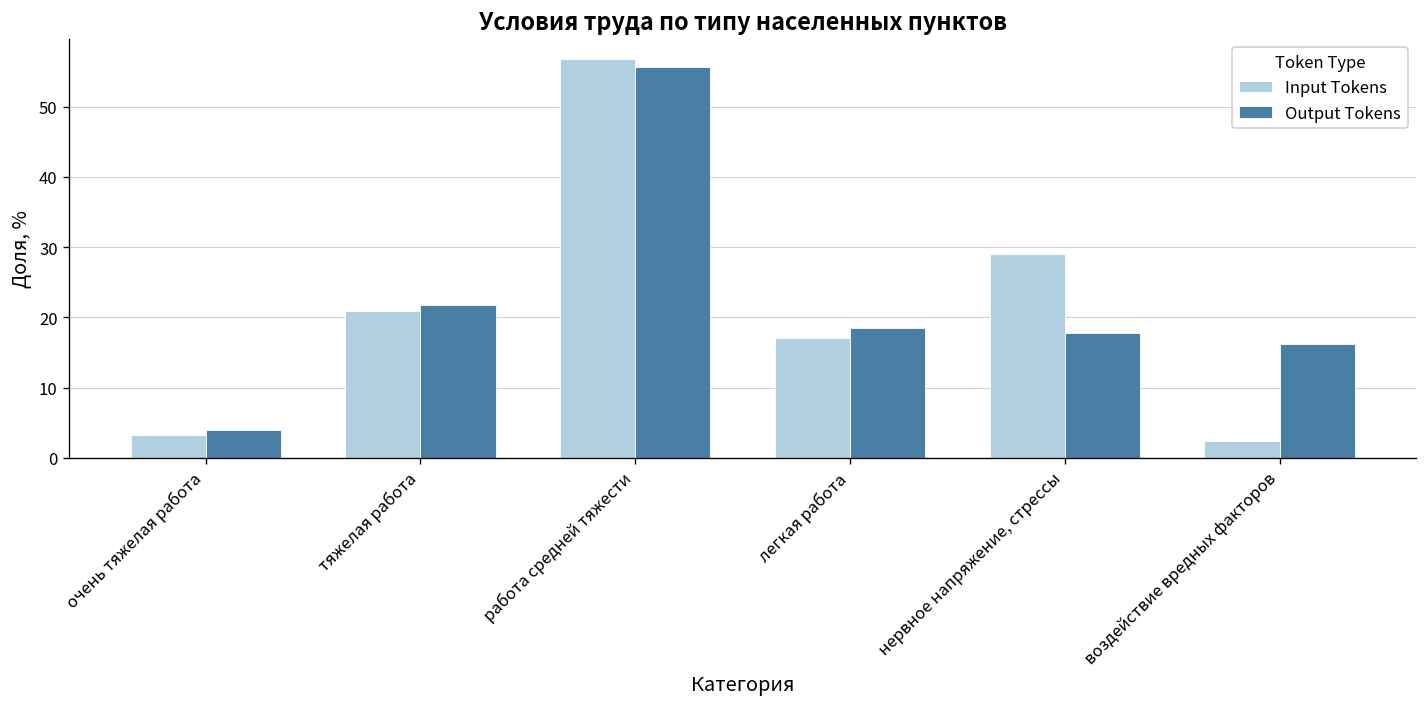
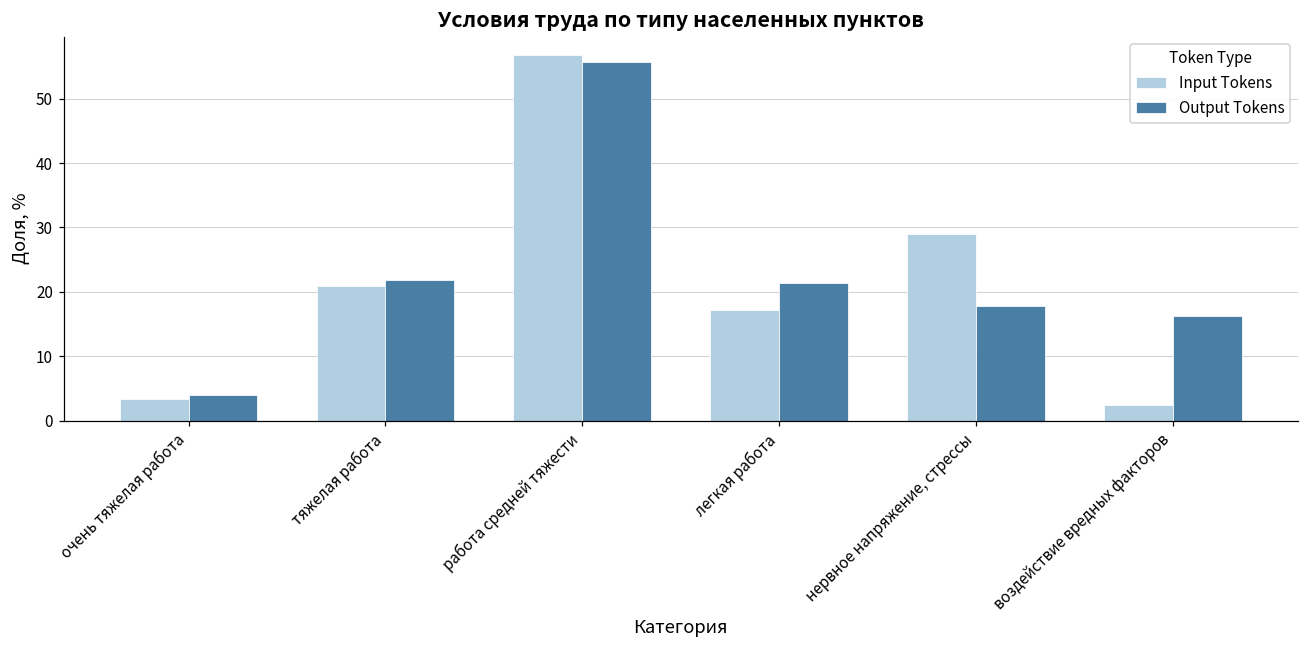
  {
    "Input Tokens": {
      "очень тяжелая работа": 3,
      "тяжелая работа": 21,
      "работа средней тяжести": 57,
      "легкая работа": 17,
      "нервное напряжение, стрессы": 29,
      "воздействие вредных факторов": 2
    },
    "Output Tokens": {
      "очень тяжелая работа": 4,
      "тяжелая работа": 22,
      "работа средней тяжести": 56,
-     "легкая работа": 18,
+     "легкая работа": 21,
      "нервное напряжение, стрессы": 18,
      "воздействие вредных факторов": 16
    }
  }
